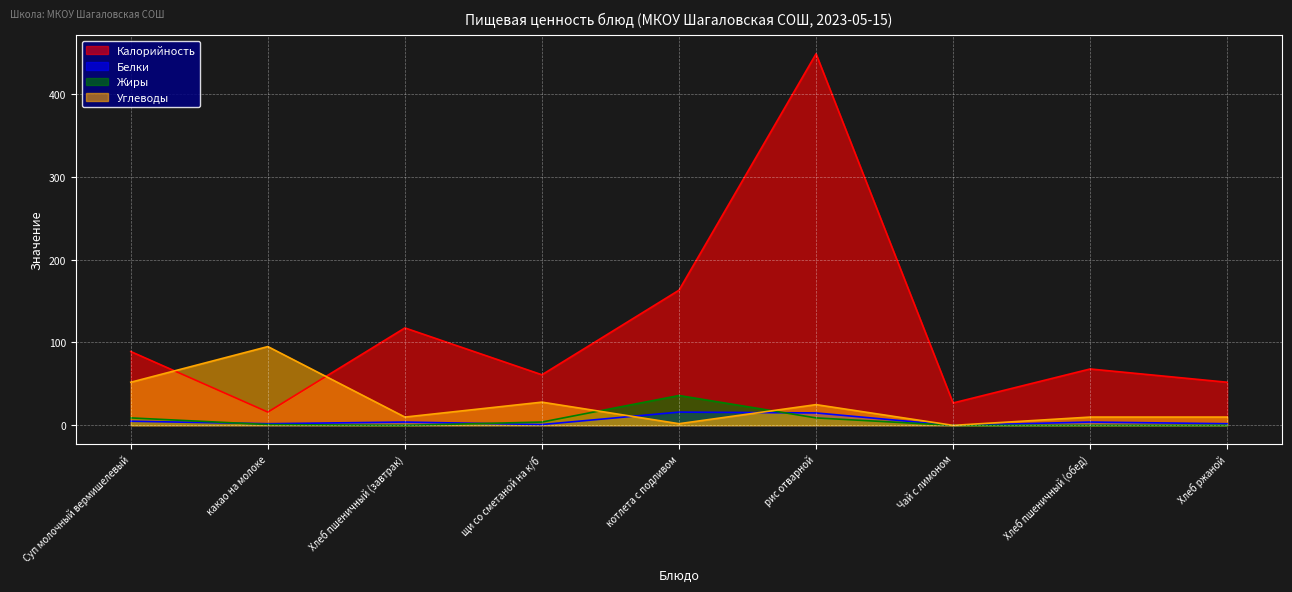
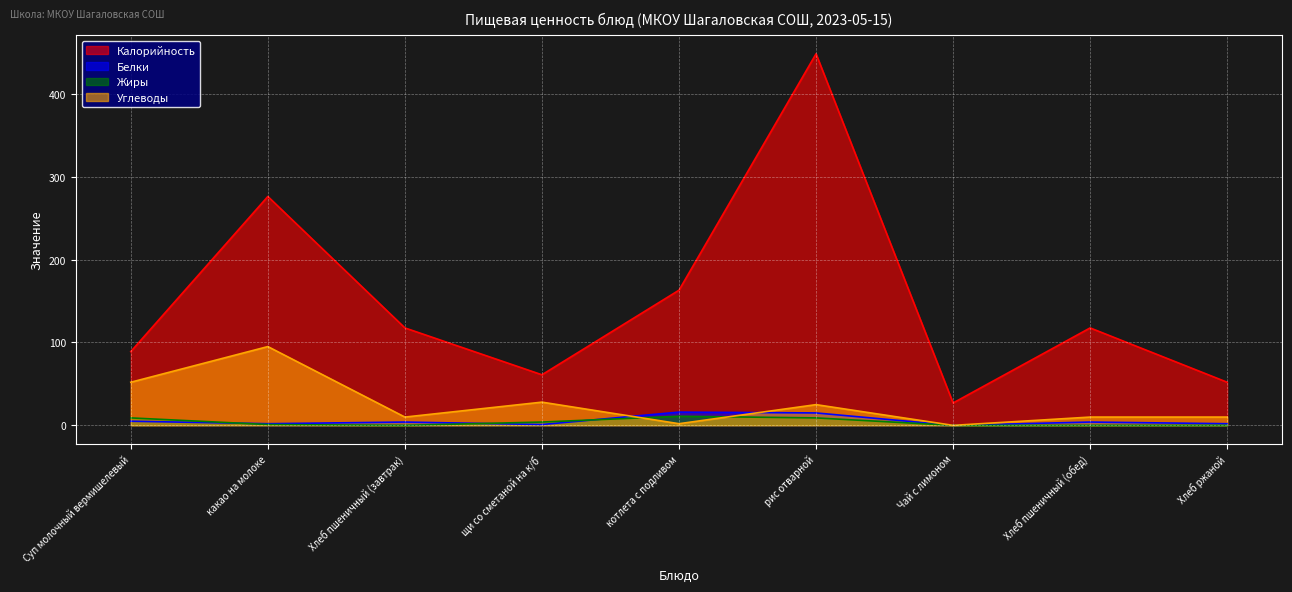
  {
    "Калорийность": {
      "Суп молочный вермишелевый": 90,
-     "какао на молоке": 20,
+     "какао на молоке": 280,
      "Хлеб пшеничный (завтрак)": 120,
      "щи со сметаной на к/б": 60,
      "котлета с подливом": 160,
      "рис отварной": 450,
      "Чай с лимоном": 30,
-     "Хлеб пшеничный (обед)": 70,
+     "Хлеб пшеничный (обед)": 120,
      "Хлеб ржаной": 50
    },
    "Белки": {
      "Суп молочный вермишелевый": 10,
      "Хлеб пшеничный (завтрак)": 0,
      "котлета с подливом": 20,
      "рис отварной": 20,
      "Хлеб пшеничный (обед)": 0
    },
    "Жиры": {
      "Суп молочный вермишелевый": 10,
      "Хлеб пшеничный (завтрак)": 0,
-     "котлета с подливом": 40,
+     "котлета с подливом": 10,
      "рис отварной": 10,
      "Хлеб пшеничный (обед)": 0
    },
    "Углеводы": {
      "Суп молочный вермишелевый": 50,
      "какао на молоке": 100,
      "Хлеб пшеничный (завтрак)": 10,
      "щи со сметаной на к/б": 30,
      "котлета с подливом": 0,
      "рис отварной": 30,
      "Хлеб пшеничный (обед)": 10,
      "Хлеб ржаной": 10
    }
  }
